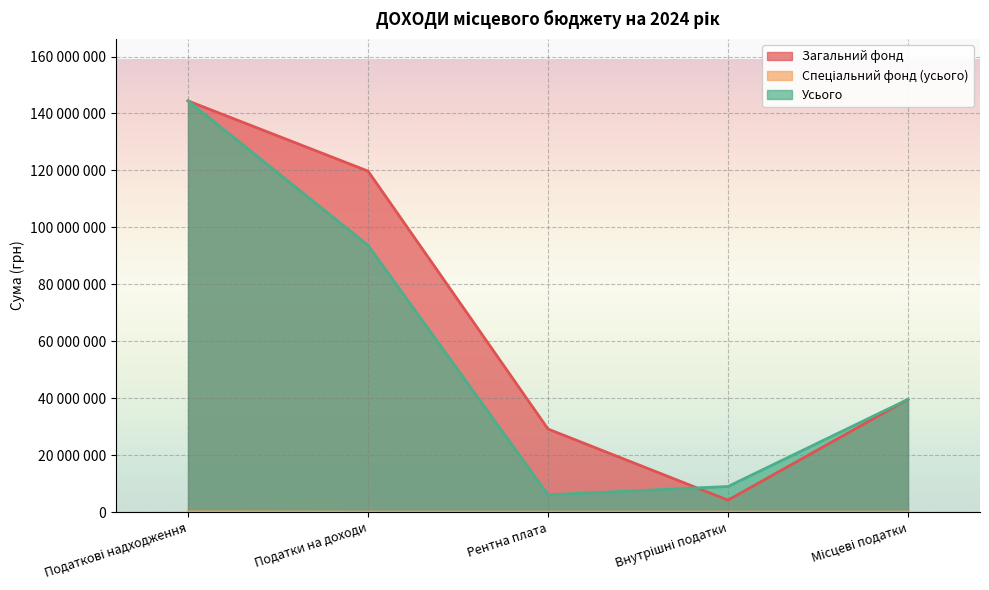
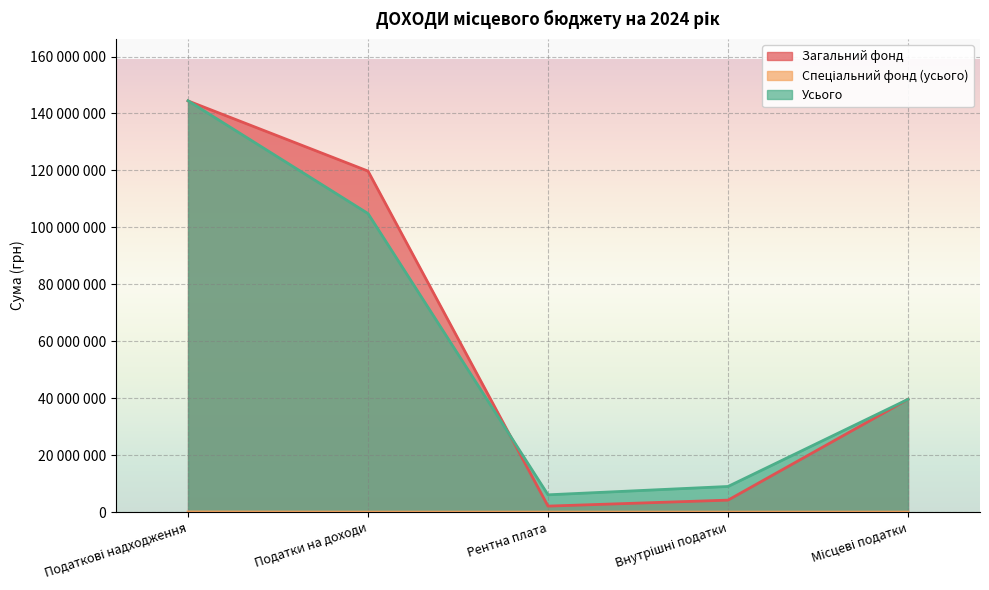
  {
    "Загальний фонд": {
      "Податки на доходи": 120000000,
-     "Рентна плата": 29000000,
+     "Рентна плата": 2000000,
      "Внутрішні податки": 4000000
    },
    "Спеціальний фонд (усього)": {
      "Податкові надходження": 0,
      "Податки на доходи": 0,
      "Рентна плата": 0,
      "Внутрішні податки": 0,
      "Місцеві податки": 0
    },
    "Усього": {
-     "Податки на доходи": 94000000,
+     "Податки на доходи": 105000000,
      "Рентна плата": 6000000,
      "Внутрішні податки": 9000000
    }
  }
